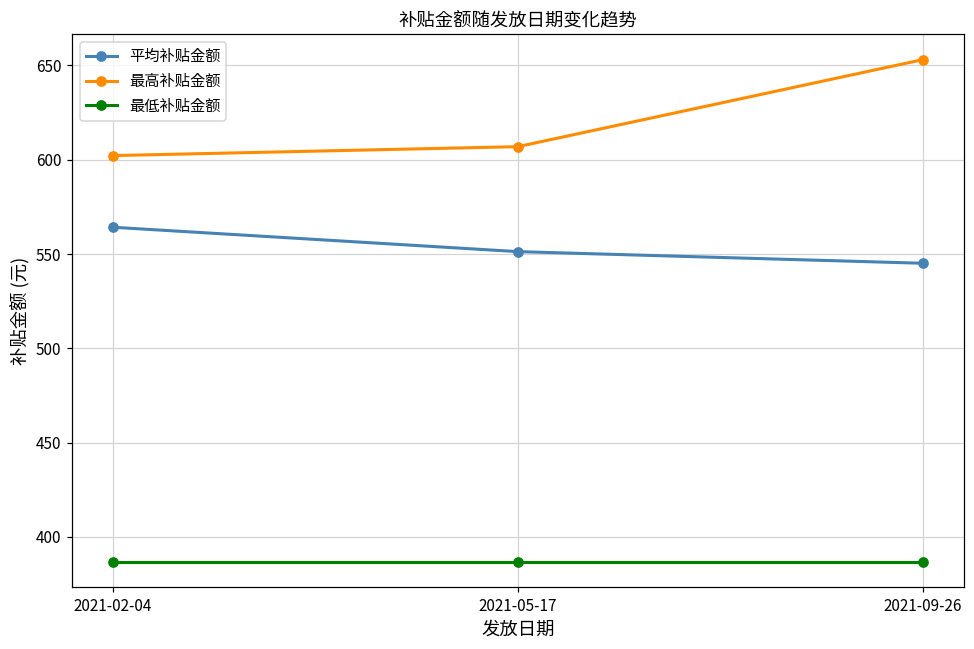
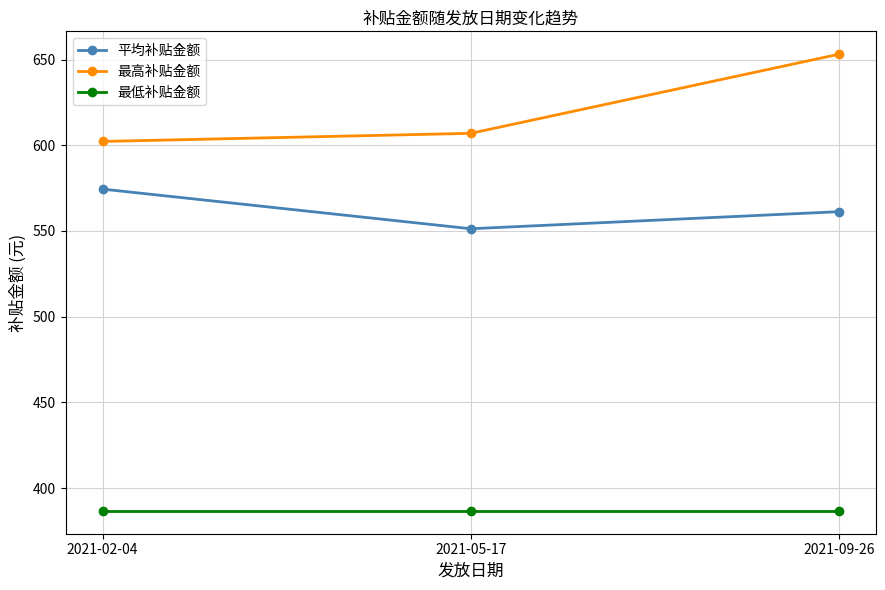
  {
    "平均补贴金额": {
-     "2021-02-04": 564,
+     "2021-02-04": 574,
      "2021-05-17": 551,
-     "2021-09-26": 545
+     "2021-09-26": 561
    },
    "最高补贴金额": {
      "2021-02-04": 602,
      "2021-05-17": 607,
      "2021-09-26": 653
    },
    "最低补贴金额": {
      "2021-02-04": 387,
      "2021-05-17": 387,
      "2021-09-26": 387
    }
  }
